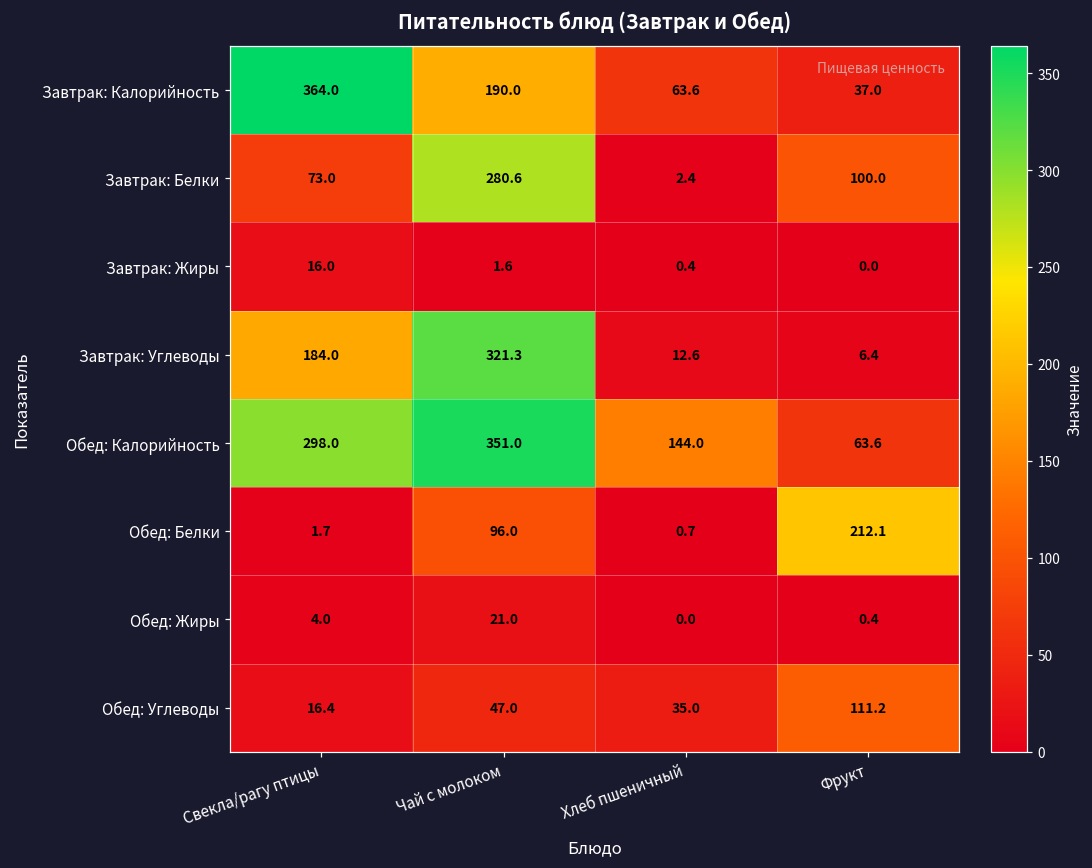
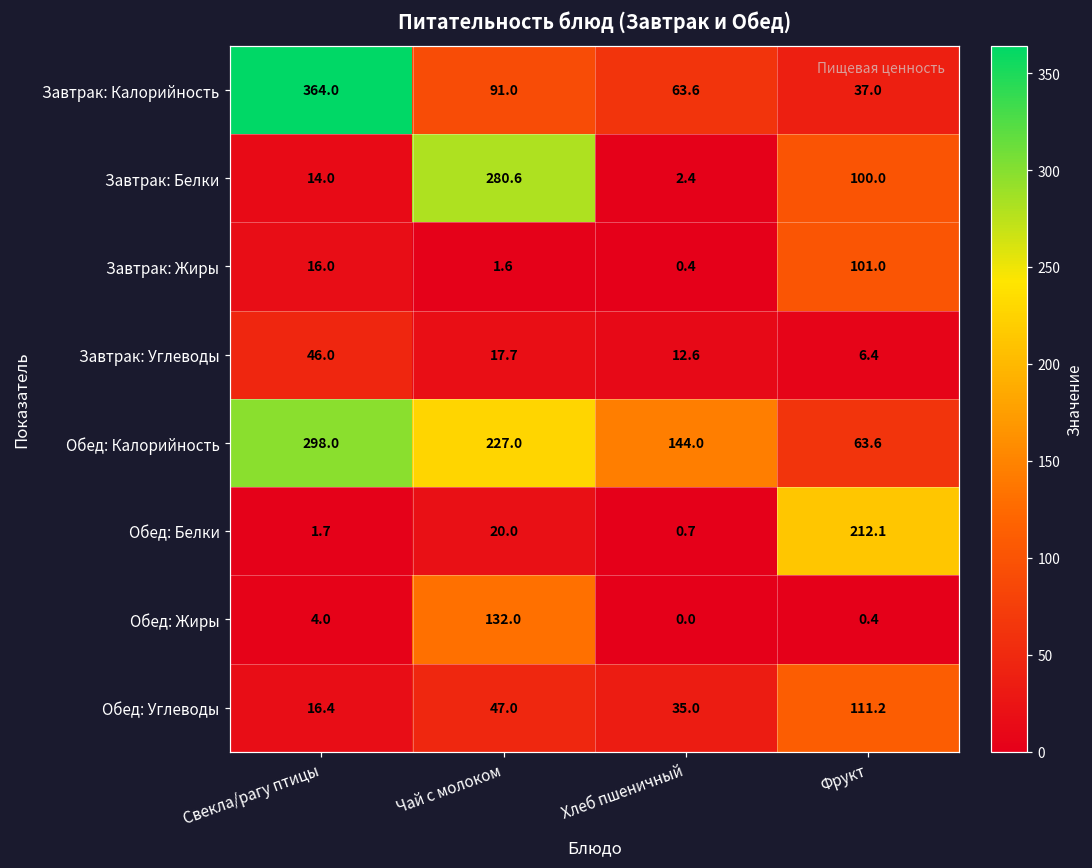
  {
    "Завтрак: Калорийность": {
      "Свекла/рагу птицы": 364.0,
-     "Чай с молоком": 190.0,
+     "Чай с молоком": 91.0,
      "Хлеб пшеничный": 63.6
    },
    "Завтрак: Белки": {
-     "Свекла/рагу птицы": 73.0,
+     "Свекла/рагу птицы": 14.0,
      "Чай с молоком": 280.6,
      "Хлеб пшеничный": 2.4,
      "Фрукт": 100.0
    },
    "Завтрак: Жиры": {
      "Свекла/рагу птицы": 16.0,
      "Чай с молоком": 1.6,
      "Хлеб пшеничный": 0.4,
-     "Фрукт": 0.0
+     "Фрукт": 101.0
    },
    "Завтрак: Углеводы": {
-     "Свекла/рагу птицы": 184.0,
-     "Чай с молоком": 321.3,
+     "Свекла/рагу птицы": 46.0,
+     "Чай с молоком": 17.7,
      "Хлеб пшеничный": 12.6,
      "Фрукт": 6.4
    },
    "Обед: Калорийность": {
      "Свекла/рагу птицы": 298.0,
-     "Чай с молоком": 351.0,
+     "Чай с молоком": 227.0,
      "Хлеб пшеничный": 144.0,
      "Фрукт": 63.6
    },
    "Обед: Белки": {
      "Свекла/рагу птицы": 1.7,
-     "Чай с молоком": 96.0,
+     "Чай с молоком": 20.0,
      "Хлеб пшеничный": 0.7,
      "Фрукт": 212.1
    },
    "Обед: Жиры": {
      "Свекла/рагу птицы": 4.0,
-     "Чай с молоком": 21.0,
+     "Чай с молоком": 132.0,
      "Хлеб пшеничный": 0.0,
      "Фрукт": 0.4
    },
    "Обед: Углеводы": {
      "Свекла/рагу птицы": 16.4,
      "Чай с молоком": 47.0,
      "Хлеб пшеничный": 35.0,
      "Фрукт": 111.2
    }
  }
